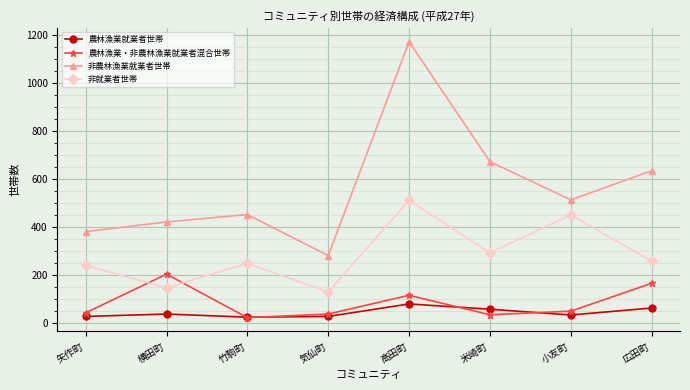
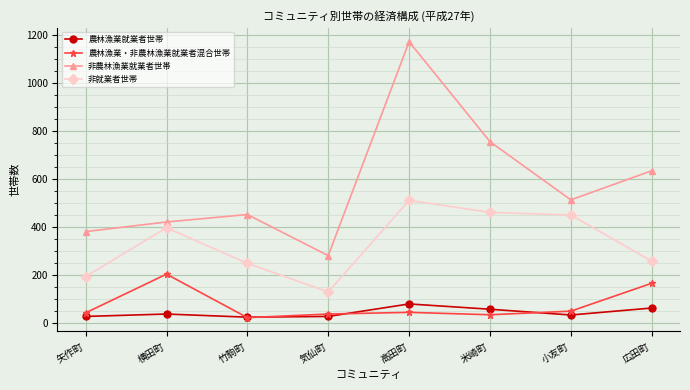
  {
    "農林漁業就業者世帯": {
      "矢作町": 30,
      "横田町": 40,
      "高田町": 80,
      "米崎町": 60,
      "小友町": 30,
      "広田町": 60
    },
    "農林漁業・非農林漁業就業者混合世帯": {
      "矢作町": 40,
      "横田町": 200,
-     "高田町": 120,
+     "高田町": 50,
      "米崎町": 40,
      "小友町": 50,
      "広田町": 170
    },
    "非農林漁業就業者世帯": {
      "矢作町": 380,
      "横田町": 420,
      "竹駒町": 450,
      "気仙町": 280,
      "高田町": 1170,
-     "米崎町": 670,
+     "米崎町": 760,
      "小友町": 510,
      "広田町": 630
    },
    "非就業者世帯": {
-     "矢作町": 240,
-     "横田町": 150,
+     "矢作町": 190,
+     "横田町": 400,
      "竹駒町": 250,
      "気仙町": 130,
      "高田町": 510,
-     "米崎町": 290,
+     "米崎町": 460,
      "小友町": 450,
      "広田町": 260
    }
  }
